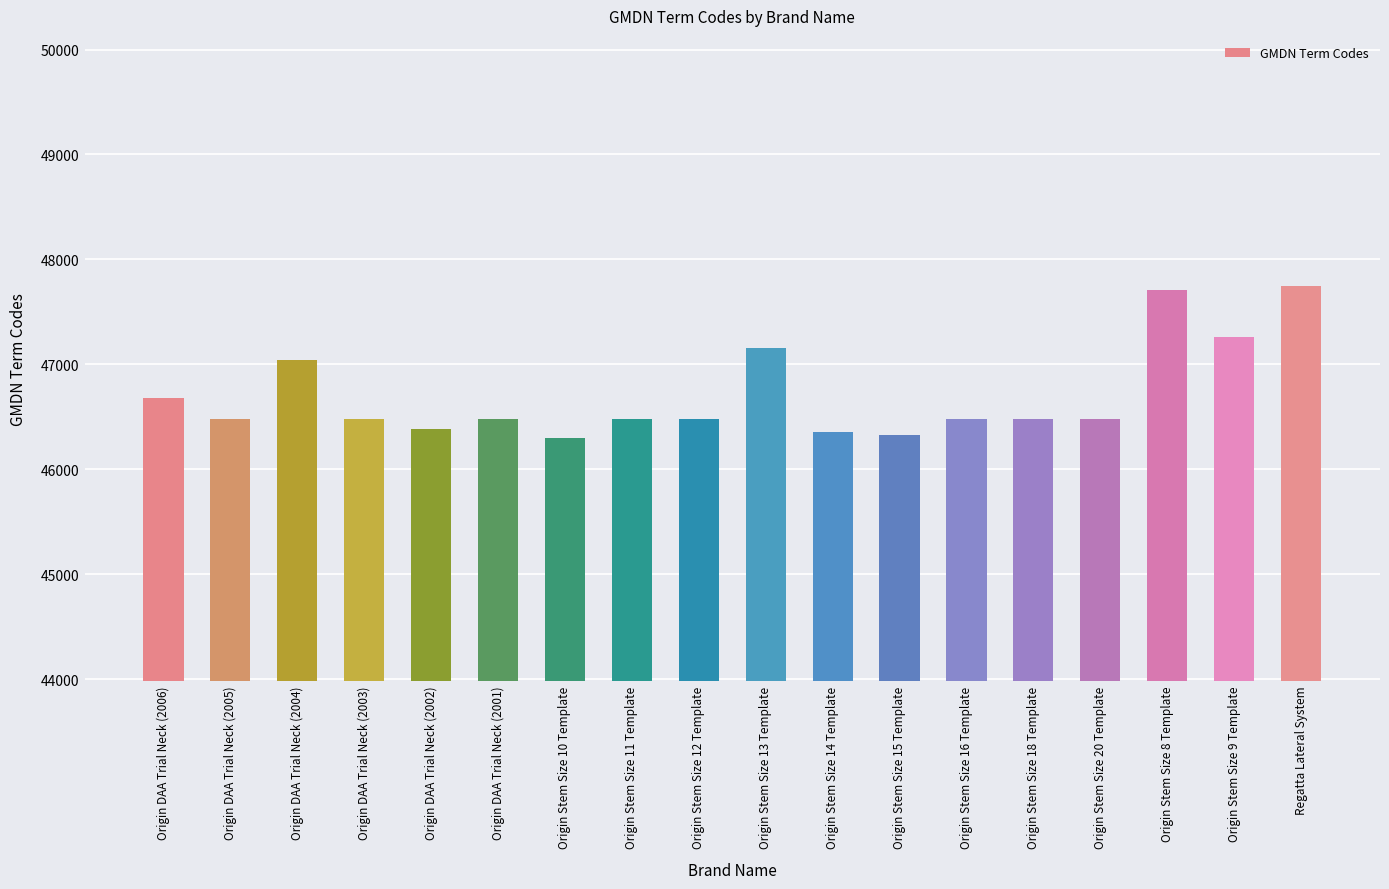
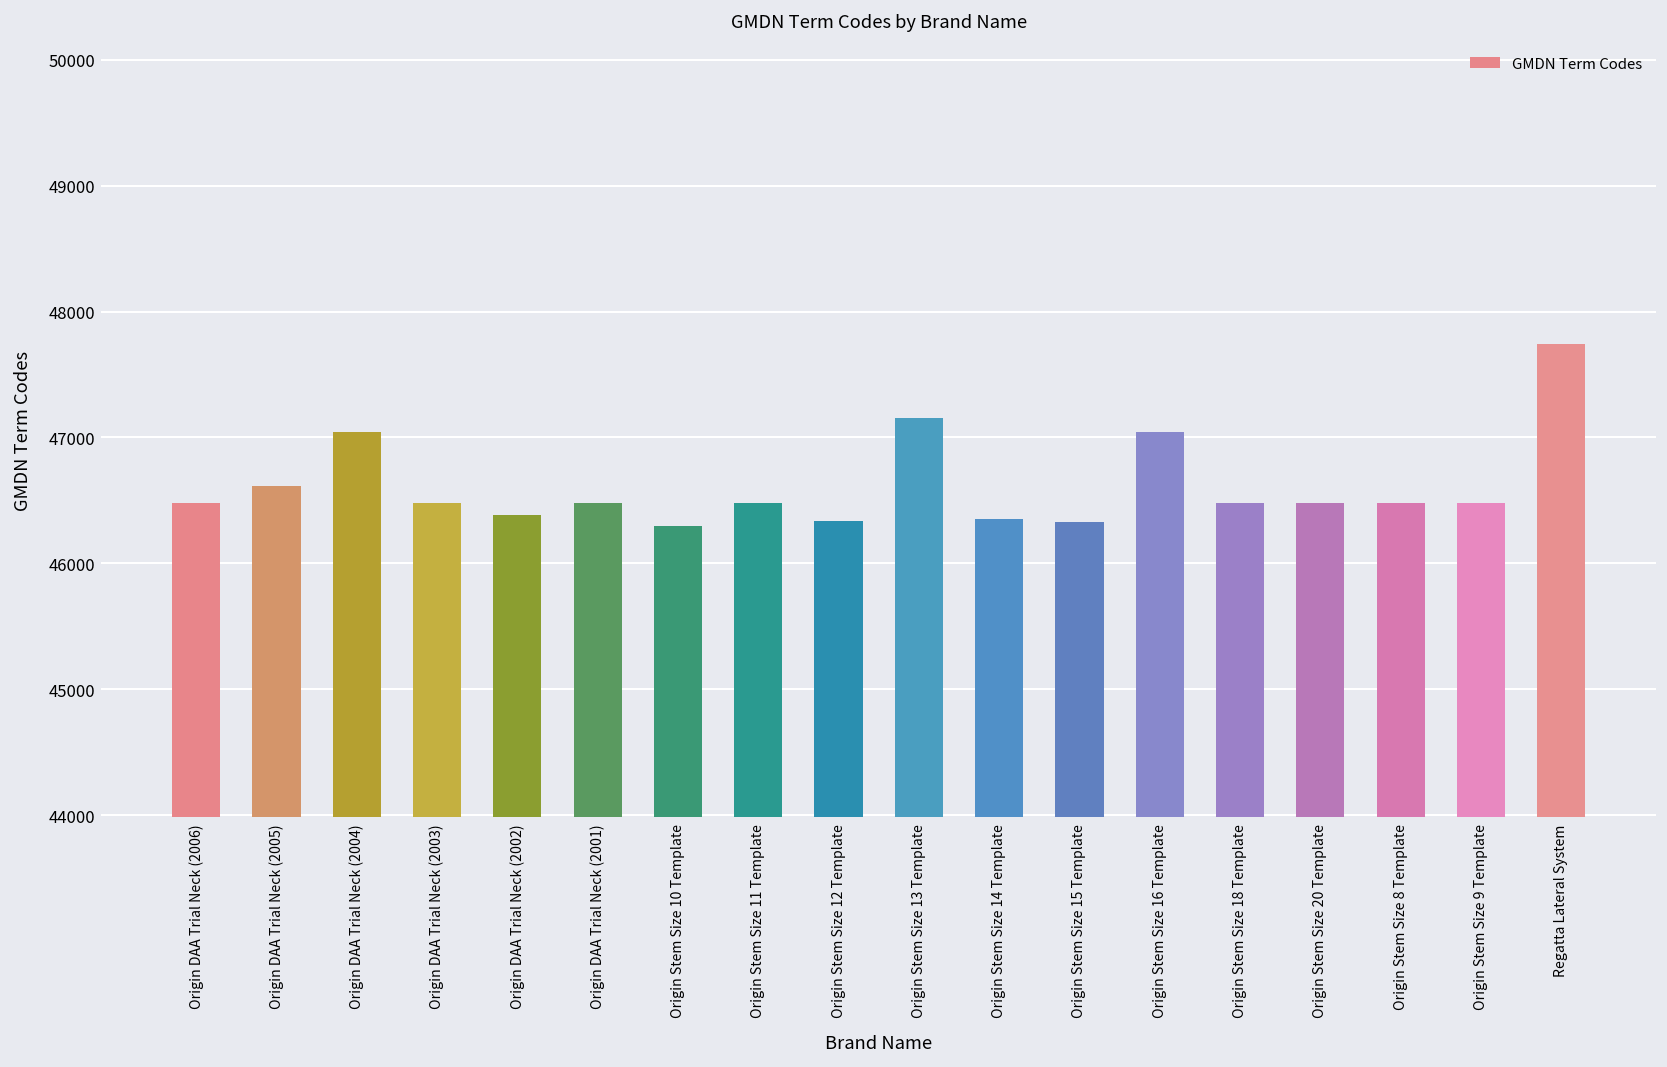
  {
-   "Origin DAA Trial Neck (2006)": 46680,
-   "Origin DAA Trial Neck (2005)": 46480,
+   "Origin DAA Trial Neck (2006)": 46480,
+   "Origin DAA Trial Neck (2005)": 46610,
    "Origin DAA Trial Neck (2004)": 47050,
    "Origin DAA Trial Neck (2003)": 46480,
    "Origin DAA Trial Neck (2002)": 46390,
    "Origin DAA Trial Neck (2001)": 46480,
    "Origin Stem Size 10 Template": 46300,
    "Origin Stem Size 11 Template": 46480,
-   "Origin Stem Size 12 Template": 46480,
+   "Origin Stem Size 12 Template": 46340,
    "Origin Stem Size 13 Template": 47150,
    "Origin Stem Size 14 Template": 46360,
    "Origin Stem Size 15 Template": 46330,
-   "Origin Stem Size 16 Template": 46480,
+   "Origin Stem Size 16 Template": 47040,
    "Origin Stem Size 18 Template": 46480,
    "Origin Stem Size 20 Template": 46480,
-   "Origin Stem Size 8 Template": 47710,
-   "Origin Stem Size 9 Template": 47260,
+   "Origin Stem Size 8 Template": 46480,
+   "Origin Stem Size 9 Template": 46480,
    "Regatta Lateral System": 47740
  }
